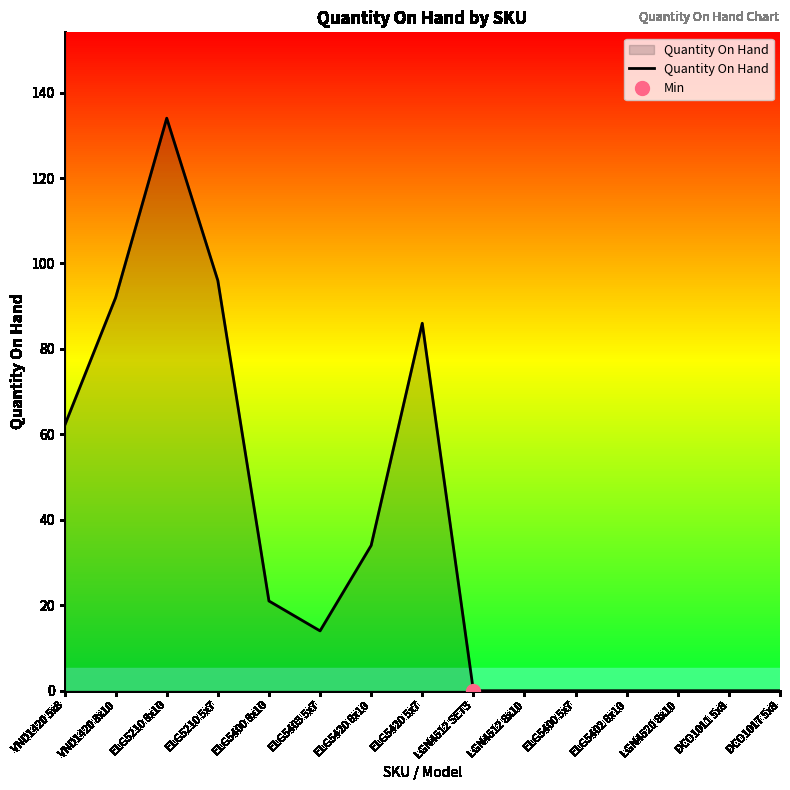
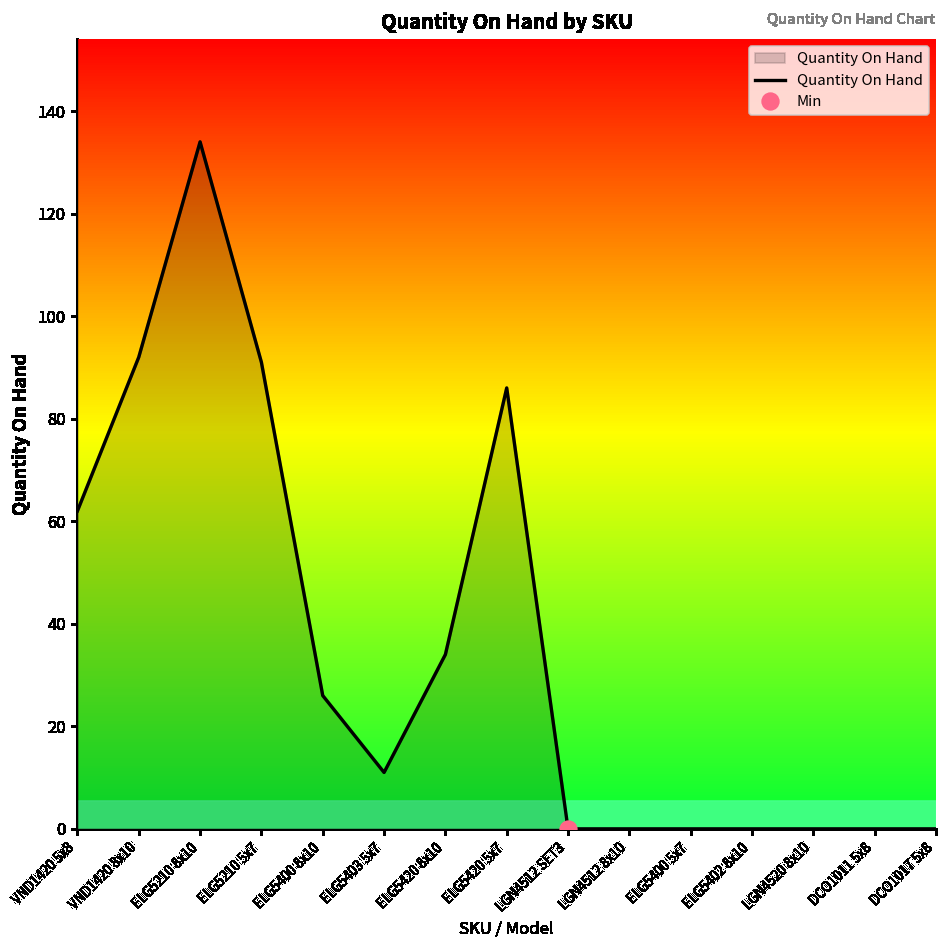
  {
    "Quantity On Hand": {
      "VND1420 5x8": 62,
      "VND1420 8x10": 92,
      "ELG5210 8x10": 134,
-     "ELG5210 5x7": 96,
-     "ELG5400 8x10": 21,
-     "ELG5403 5x7": 14,
+     "ELG5210 5x7": 91,
+     "ELG5400 8x10": 26,
+     "ELG5403 5x7": 11,
      "ELG5420 8x10": 34,
      "ELG5420 5x7": 86,
      "LGN4512 8x10": 0,
      "ELG5400 5x7": 0,
      "ELG5402 8x10": 0,
      "LGN4520 8x10": 0,
      "DCO1011 5x8": 0,
      "DCO1017 5x8": 0
    }
  }
